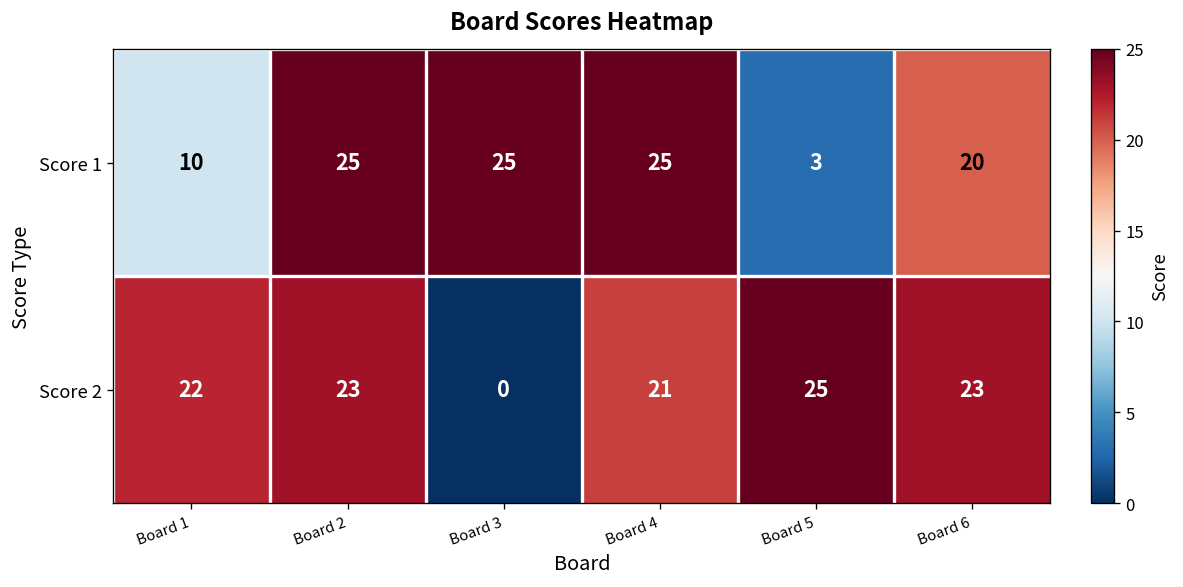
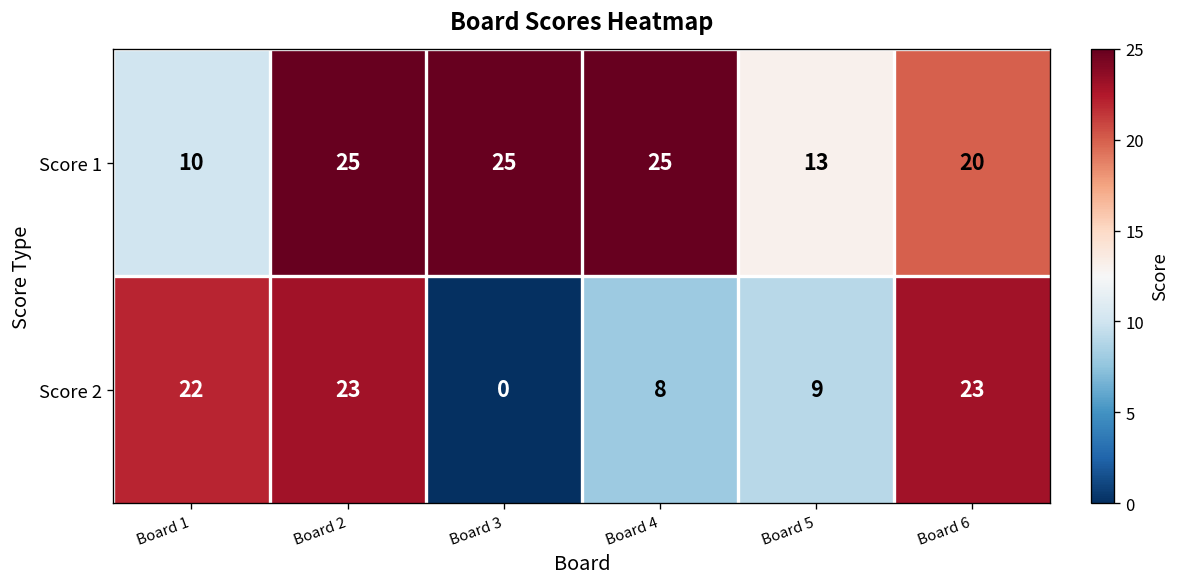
  {
    "Score 1": {
      "Board 1": 10,
      "Board 2": 25,
      "Board 3": 25,
      "Board 4": 25,
-     "Board 5": 3,
+     "Board 5": 13,
      "Board 6": 20
    },
    "Score 2": {
      "Board 1": 22,
      "Board 2": 23,
      "Board 3": 0,
-     "Board 4": 21,
-     "Board 5": 25,
+     "Board 4": 8,
+     "Board 5": 9,
      "Board 6": 23
    }
  }
